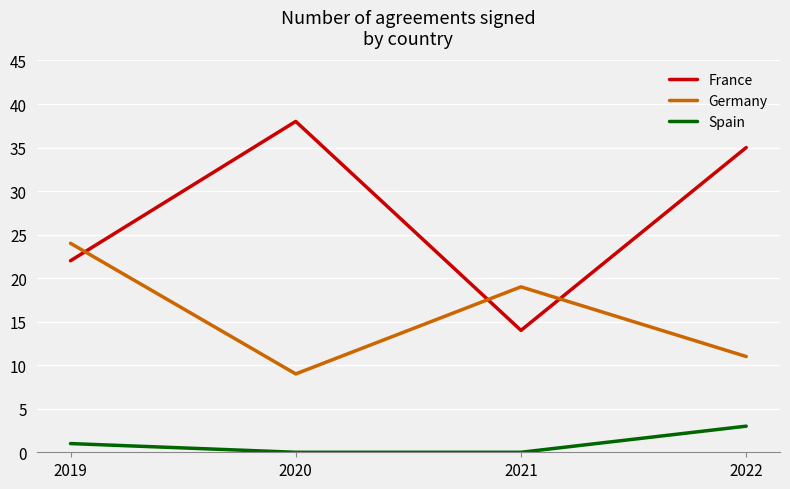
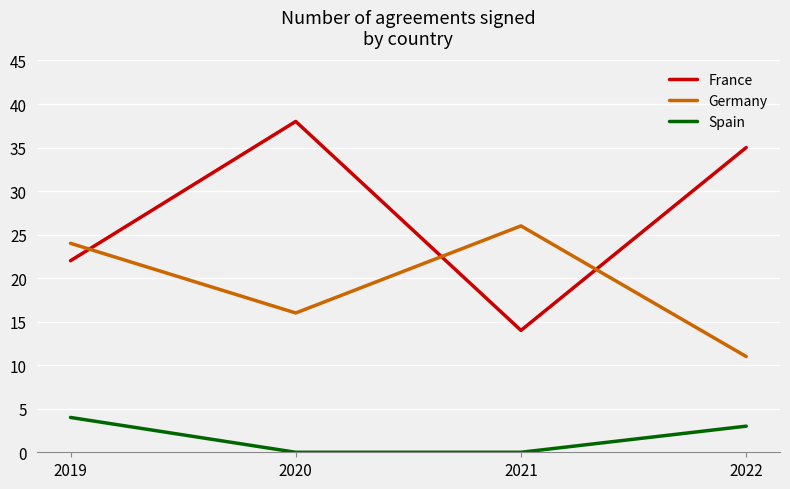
  {
    "France": {
      "2019": 22,
      "2020": 38,
      "2021": 14,
      "2022": 35
    },
    "Germany": {
      "2019": 24,
-     "2020": 9,
-     "2021": 19,
+     "2020": 16,
+     "2021": 26,
      "2022": 11
    },
    "Spain": {
-     "2019": 1,
+     "2019": 4,
      "2020": 0,
      "2021": 0,
      "2022": 3
    }
  }
